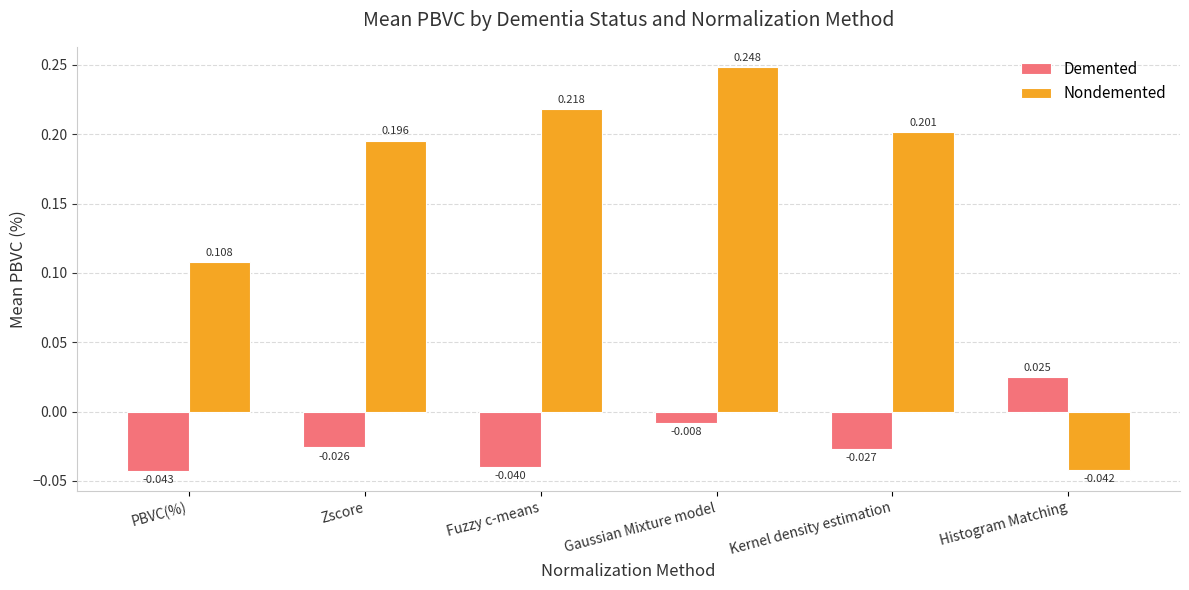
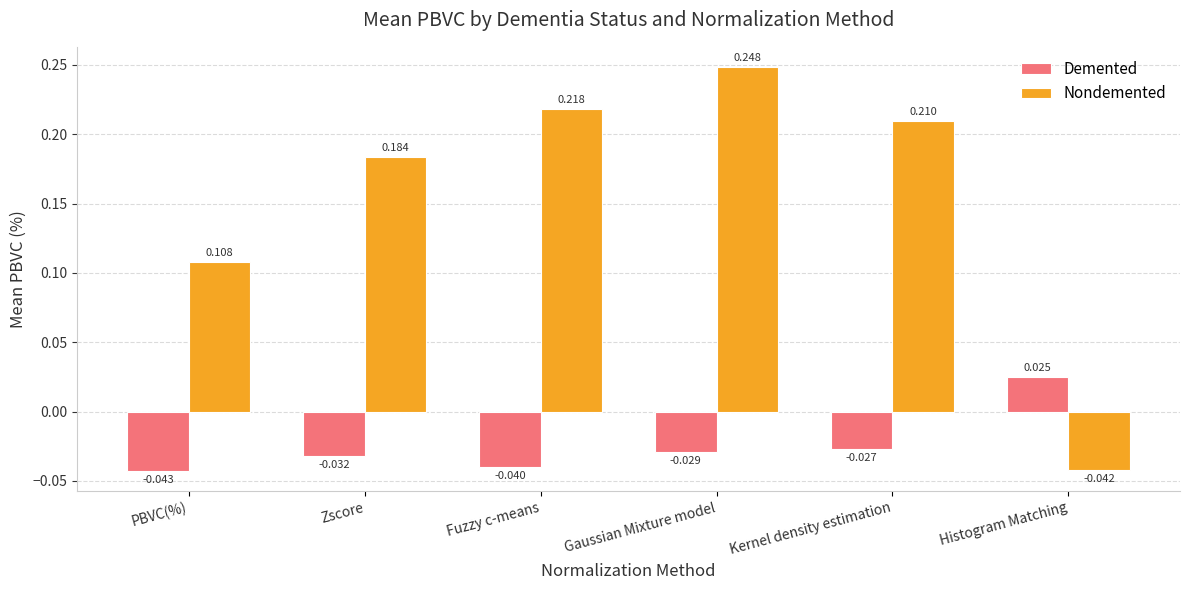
  {
    "Demented": {
      "PBVC(%)": -0.043,
-     "Zscore": -0.026,
+     "Zscore": -0.032,
      "Fuzzy c-means": -0.040,
-     "Gaussian Mixture model": -0.008,
+     "Gaussian Mixture model": -0.029,
      "Kernel density estimation": -0.027,
      "Histogram Matching": 0.025
    },
    "Nondemented": {
      "PBVC(%)": 0.108,
-     "Zscore": 0.196,
+     "Zscore": 0.184,
      "Fuzzy c-means": 0.218,
      "Gaussian Mixture model": 0.248,
-     "Kernel density estimation": 0.201,
+     "Kernel density estimation": 0.210,
      "Histogram Matching": -0.042
    }
  }
